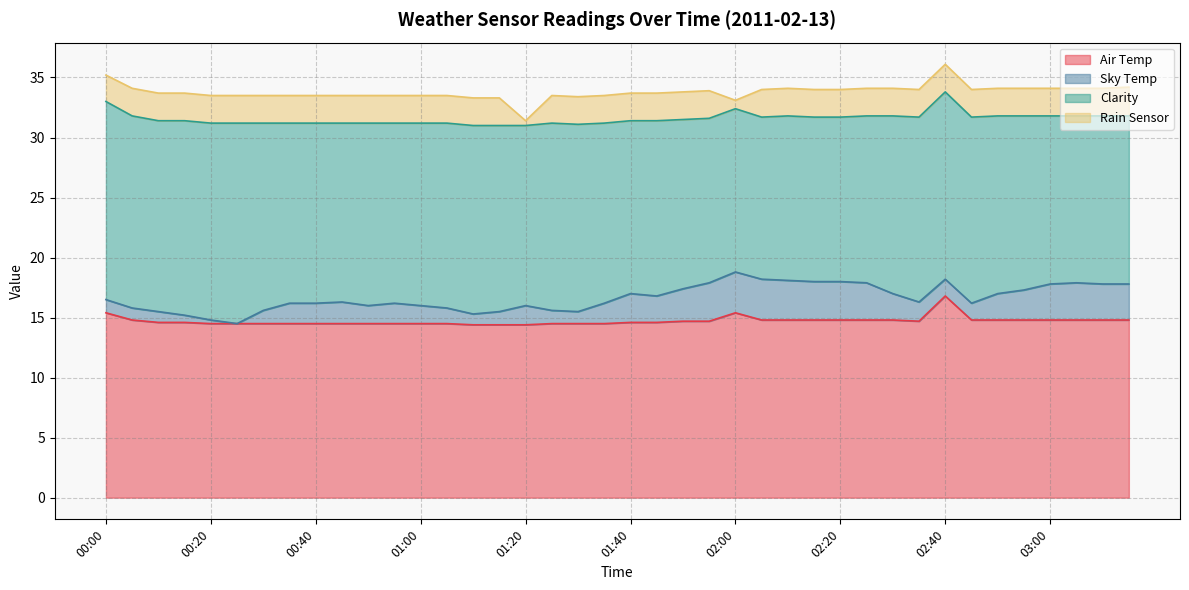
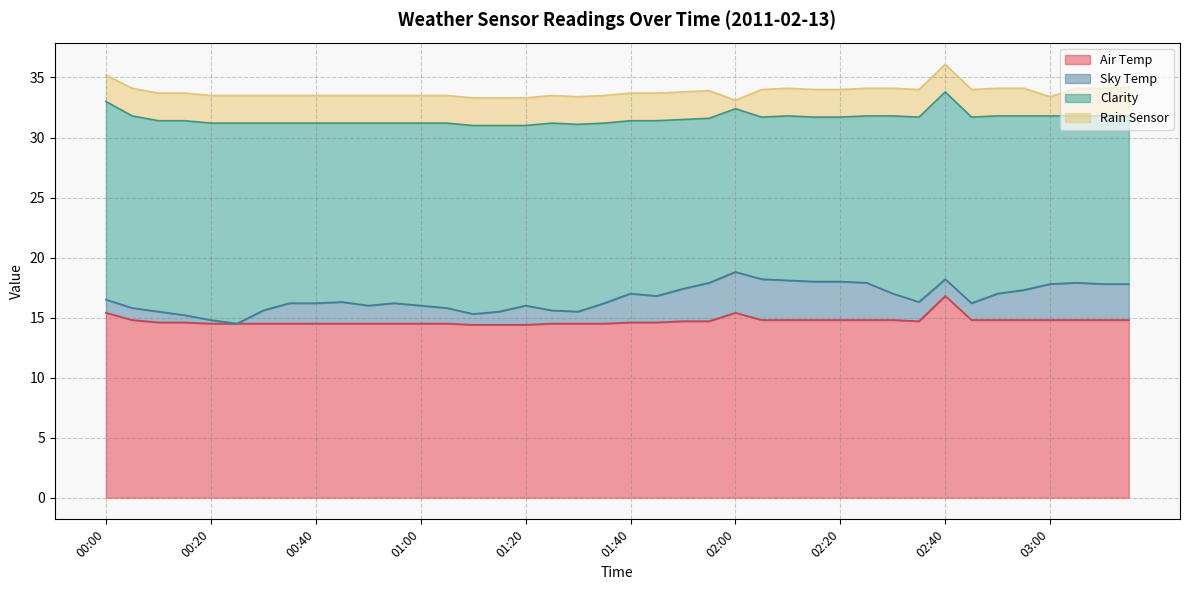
  {
    "Air Temp": {
      "00:00": 15.4,
      "00:20": 14.5,
      "00:40": 14.5,
      "01:00": 14.5,
      "01:20": 14.4,
      "01:40": 14.6,
      "02:00": 15.4,
      "02:20": 14.8,
      "02:40": 16.8,
      "03:00": 14.8
    },
    "Rain Sensor": {
      "00:00": 2.2,
      "00:20": 2.3,
      "00:40": 2.3,
      "01:00": 2.3,
-     "01:20": 0.4,
+     "01:20": 2.3,
      "01:40": 2.3,
      "02:00": 0.7,
      "02:20": 2.3,
      "02:40": 2.3,
-     "03:00": 2.3
+     "03:00": 1.6
    }
  }
